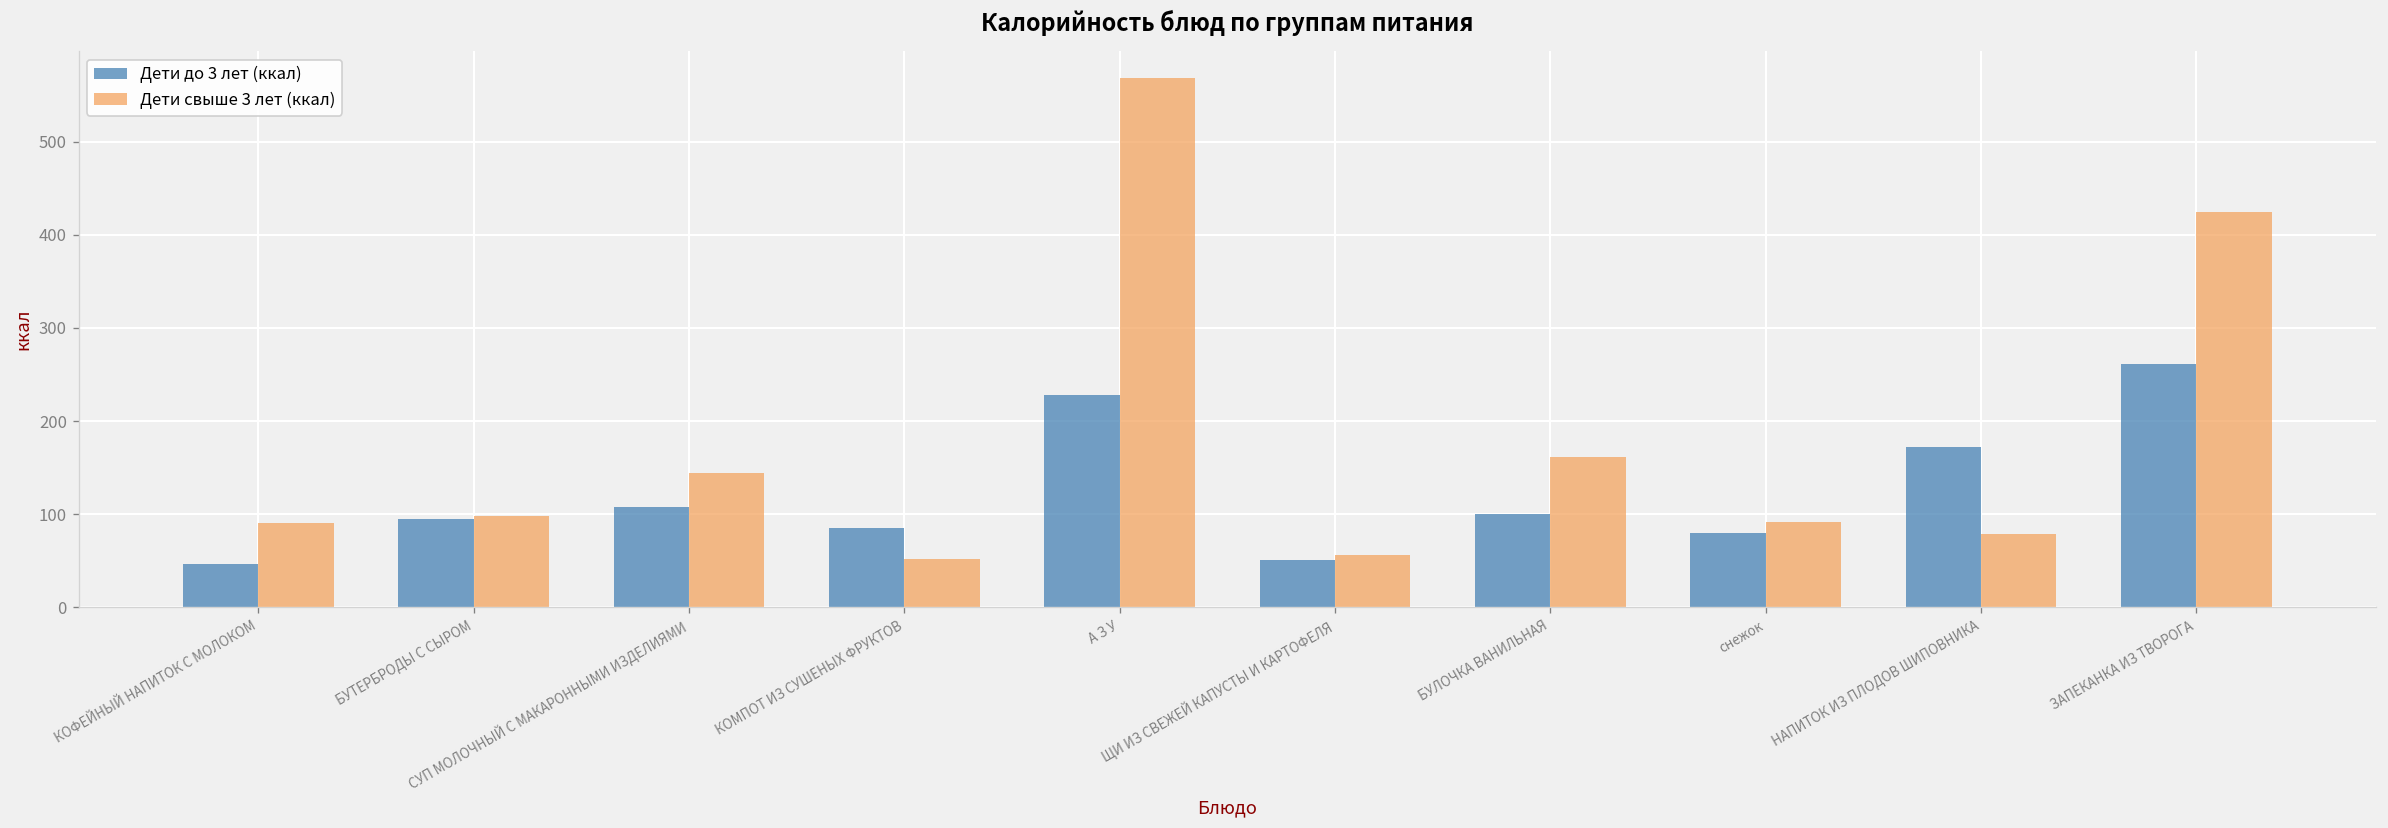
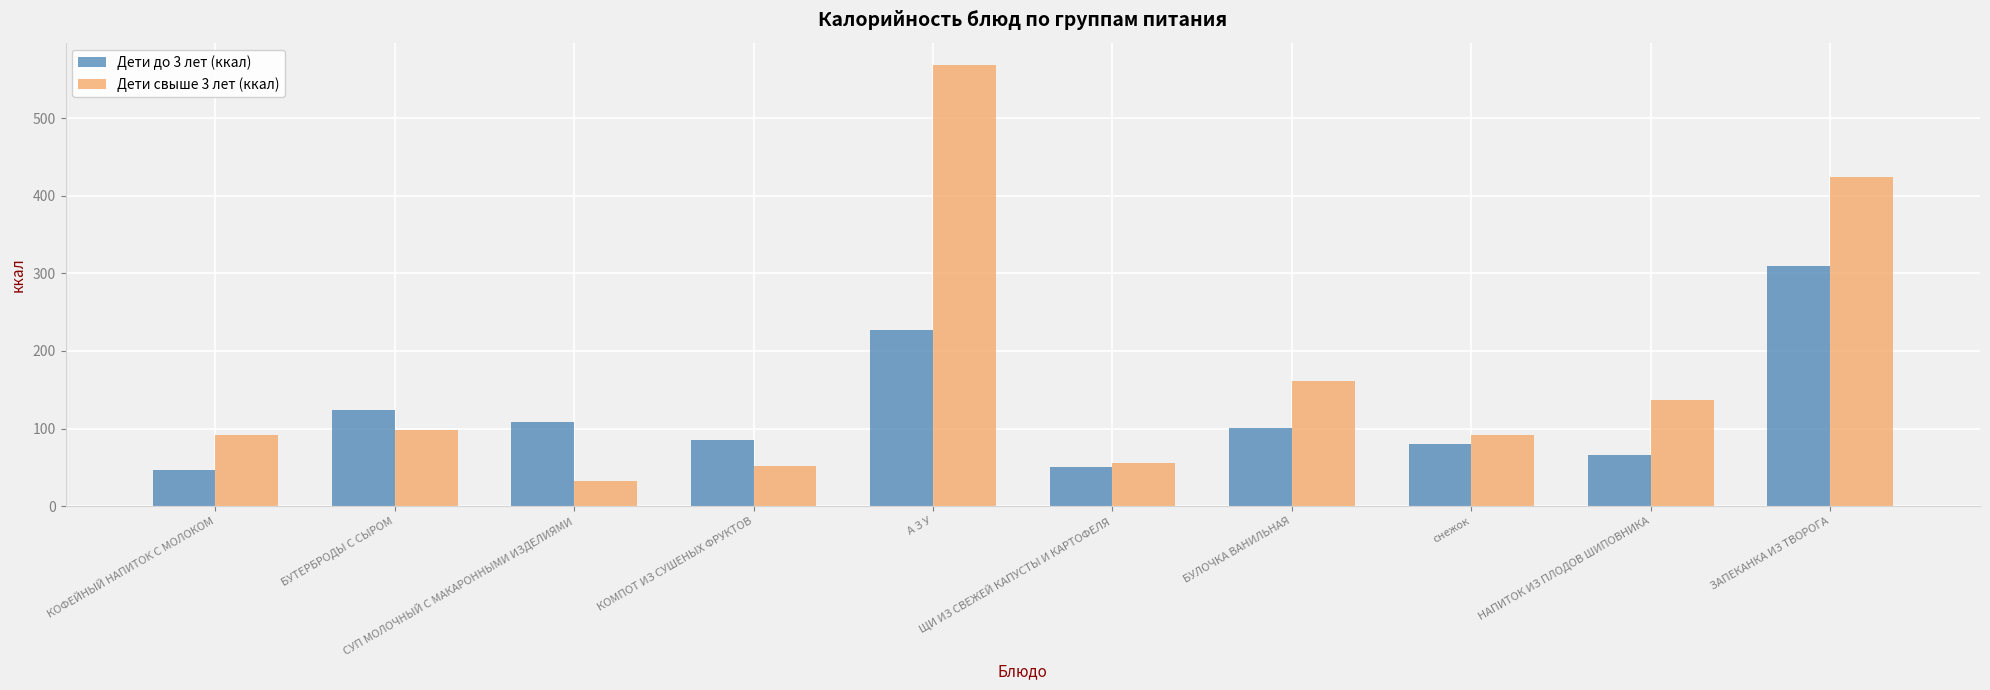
  {
    "Дети до 3 лет (ккал)": {
      "КОФЕЙНЫЙ НАПИТОК С МОЛОКОМ": 50,
-     "БУТЕРБРОДЫ С СЫРОМ": 90,
+     "БУТЕРБРОДЫ С СЫРОМ": 120,
      "СУП МОЛОЧНЫЙ С МАКАРОННЫМИ ИЗДЕЛИЯМИ": 110,
      "КОМПОТ ИЗ СУШЕНЫХ ФРУКТОВ": 80,
      "А З У": 230,
      "ЩИ ИЗ СВЕЖЕЙ КАПУСТЫ И КАРТОФЕЛЯ": 50,
      "БУЛОЧКА ВАНИЛЬНАЯ": 100,
      "снежок": 80,
-     "НАПИТОК ИЗ ПЛОДОВ ШИПОВНИКА": 170,
-     "ЗАПЕКАНКА ИЗ ТВОРОГА": 260
+     "НАПИТОК ИЗ ПЛОДОВ ШИПОВНИКА": 70,
+     "ЗАПЕКАНКА ИЗ ТВОРОГА": 310
    },
    "Дети свыше 3 лет (ккал)": {
      "КОФЕЙНЫЙ НАПИТОК С МОЛОКОМ": 90,
      "БУТЕРБРОДЫ С СЫРОМ": 100,
-     "СУП МОЛОЧНЫЙ С МАКАРОННЫМИ ИЗДЕЛИЯМИ": 140,
+     "СУП МОЛОЧНЫЙ С МАКАРОННЫМИ ИЗДЕЛИЯМИ": 30,
      "КОМПОТ ИЗ СУШЕНЫХ ФРУКТОВ": 50,
      "А З У": 570,
      "ЩИ ИЗ СВЕЖЕЙ КАПУСТЫ И КАРТОФЕЛЯ": 60,
      "БУЛОЧКА ВАНИЛЬНАЯ": 160,
      "снежок": 90,
-     "НАПИТОК ИЗ ПЛОДОВ ШИПОВНИКА": 80,
+     "НАПИТОК ИЗ ПЛОДОВ ШИПОВНИКА": 140,
      "ЗАПЕКАНКА ИЗ ТВОРОГА": 420
    }
  }
